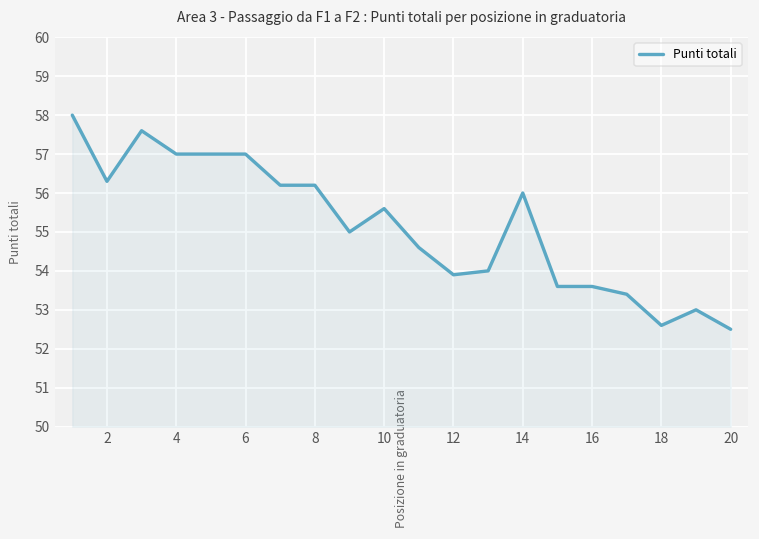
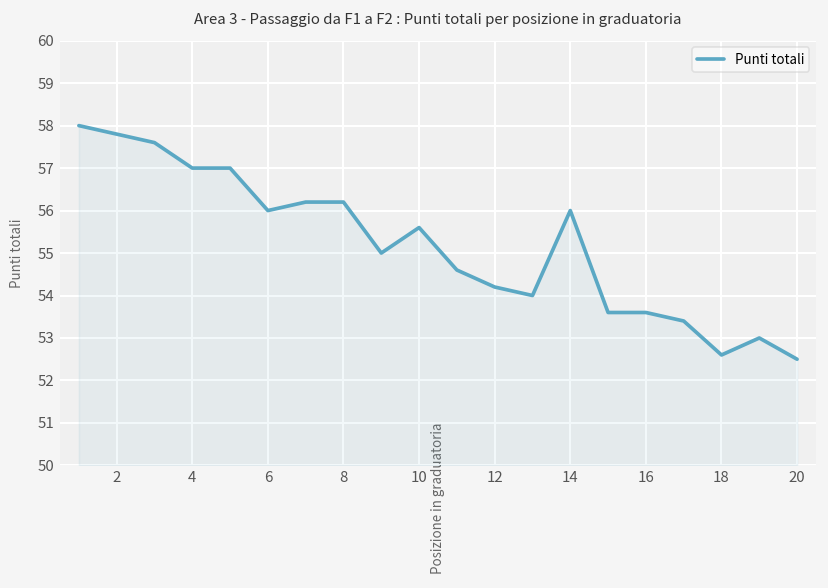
  {
-   "2": 56.3,
+   "2": 57.8,
    "4": 57.0,
-   "6": 57,
+   "6": 56,
    "8": 56.2,
    "10": 55.6,
-   "12": 53.9,
+   "12": 54.2,
    "14": 56.0,
    "16": 53.6,
    "18": 52.6,
    "20": 52.5
  }
